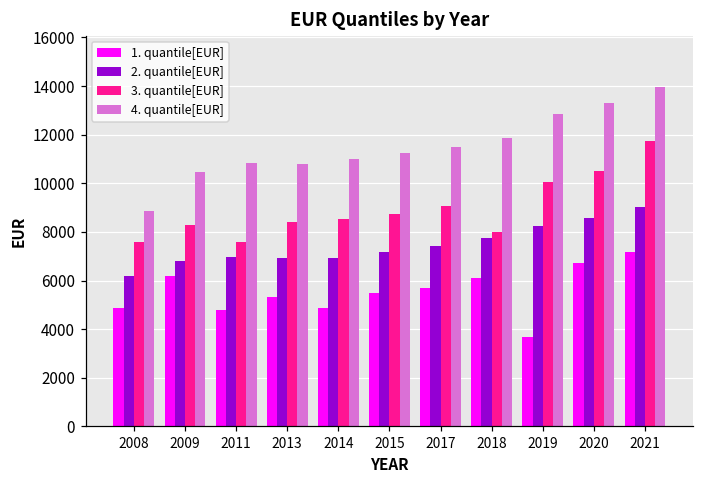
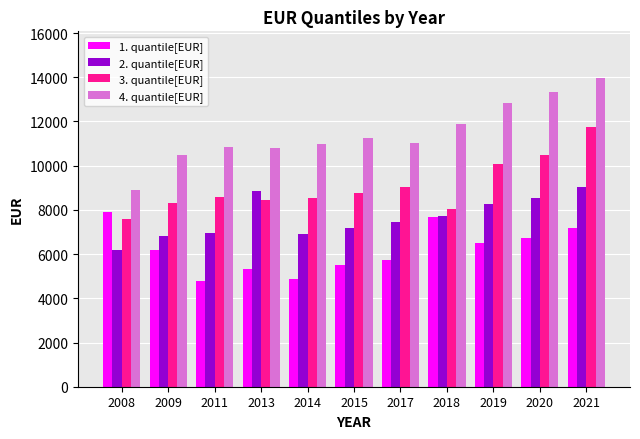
  {
    "1. quantile[EUR]": {
-     "2008": 4900,
+     "2008": 7900,
      "2009": 6200,
      "2011": 4800,
      "2013": 5300,
      "2014": 4900,
      "2015": 5500,
      "2017": 5700,
-     "2018": 6100,
-     "2019": 3700,
+     "2018": 7700,
+     "2019": 6500,
      "2020": 6700,
      "2021": 7200
    },
    "2. quantile[EUR]": {
      "2008": 6200,
      "2009": 6800,
      "2011": 7000,
-     "2013": 6900,
+     "2013": 8800,
      "2014": 6900,
      "2015": 7200,
      "2017": 7400,
      "2018": 7700,
      "2019": 8300,
      "2020": 8600,
      "2021": 9000
    },
    "3. quantile[EUR]": {
      "2008": 7600,
      "2009": 8300,
-     "2011": 7600,
+     "2011": 8600,
      "2013": 8400,
      "2014": 8500,
      "2015": 8700,
      "2017": 9000,
      "2018": 8000,
      "2019": 10100,
      "2020": 10500,
      "2021": 11700
    },
    "4. quantile[EUR]": {
      "2008": 8900,
      "2009": 10500,
      "2011": 10800,
      "2013": 10800,
      "2014": 11000,
      "2015": 11200,
-     "2017": 11500,
+     "2017": 11000,
      "2018": 11900,
      "2019": 12800,
      "2020": 13300,
      "2021": 14000
    }
  }
